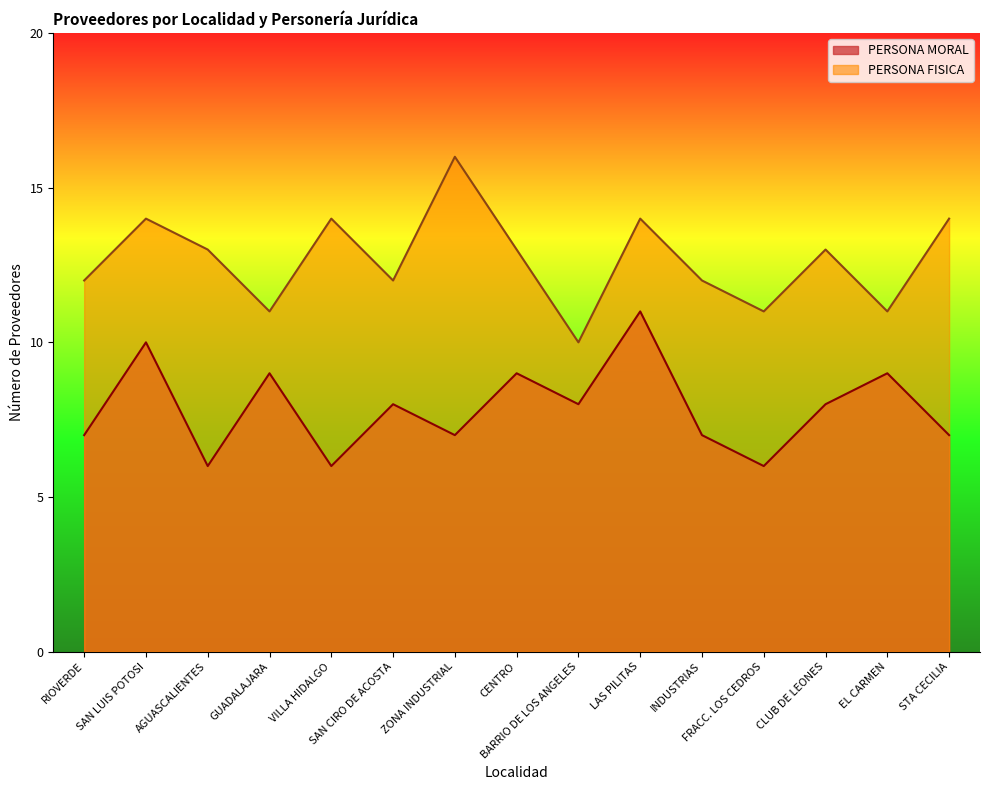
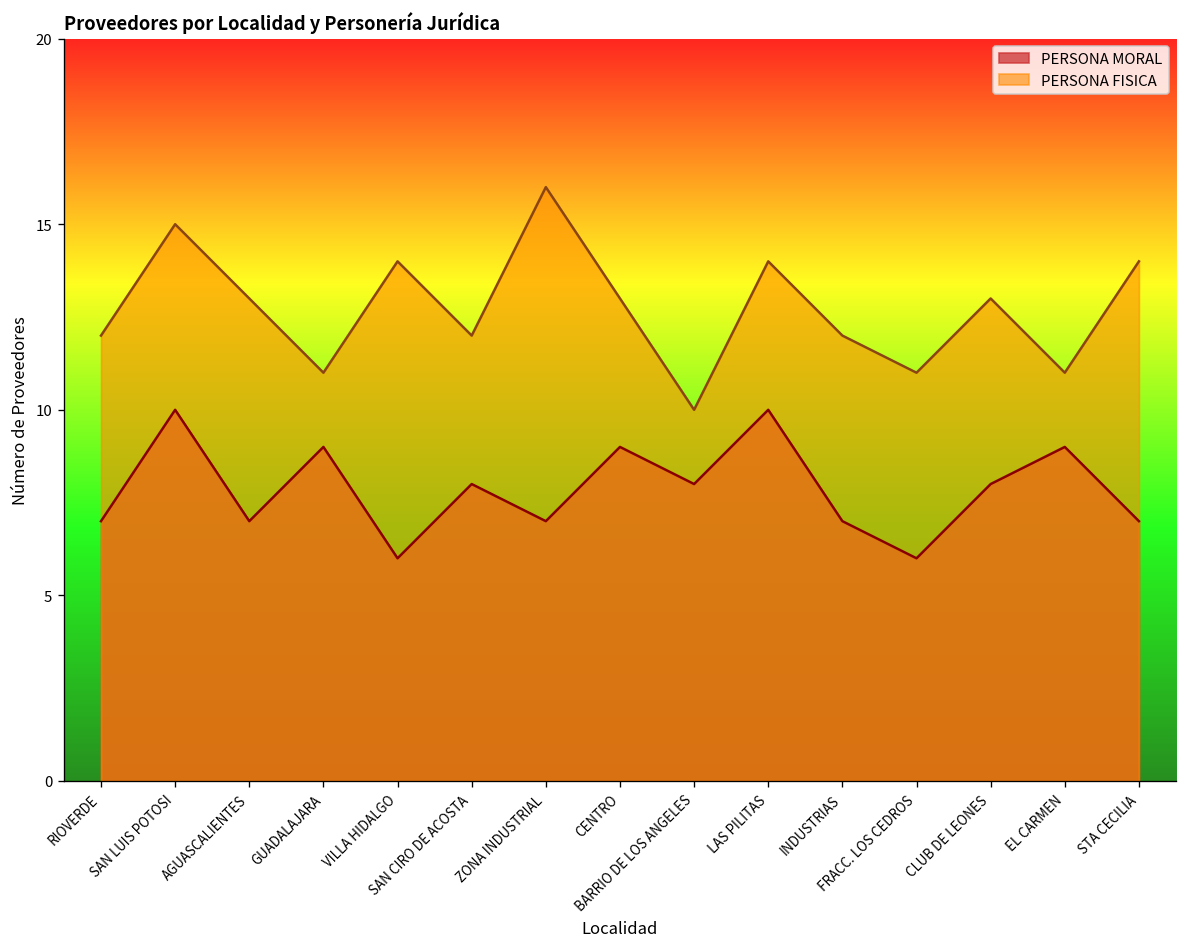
  {
    "PERSONA MORAL": {
      "RIOVERDE": 7,
      "SAN LUIS POTOSI": 10,
-     "AGUASCALIENTES": 6,
+     "AGUASCALIENTES": 7,
      "GUADALAJARA": 9,
      "VILLA HIDALGO": 6,
      "SAN CIRO DE ACOSTA": 8,
      "ZONA INDUSTRIAL": 7,
      "CENTRO": 9,
      "BARRIO DE LOS ANGELES": 8,
-     "LAS PILITAS": 11,
+     "LAS PILITAS": 10,
      "INDUSTRIAS": 7,
      "FRACC. LOS CEDROS": 6,
      "CLUB DE LEONES": 8,
      "EL CARMEN": 9,
      "STA CECILIA": 7
    },
    "PERSONA FISICA": {
      "RIOVERDE": 12,
-     "SAN LUIS POTOSI": 14,
+     "SAN LUIS POTOSI": 15,
      "AGUASCALIENTES": 13,
      "GUADALAJARA": 11,
      "VILLA HIDALGO": 14,
      "SAN CIRO DE ACOSTA": 12,
      "ZONA INDUSTRIAL": 16,
      "CENTRO": 13,
      "BARRIO DE LOS ANGELES": 10,
      "LAS PILITAS": 14,
      "INDUSTRIAS": 12,
      "FRACC. LOS CEDROS": 11,
      "CLUB DE LEONES": 13,
      "EL CARMEN": 11,
      "STA CECILIA": 14
    }
  }
